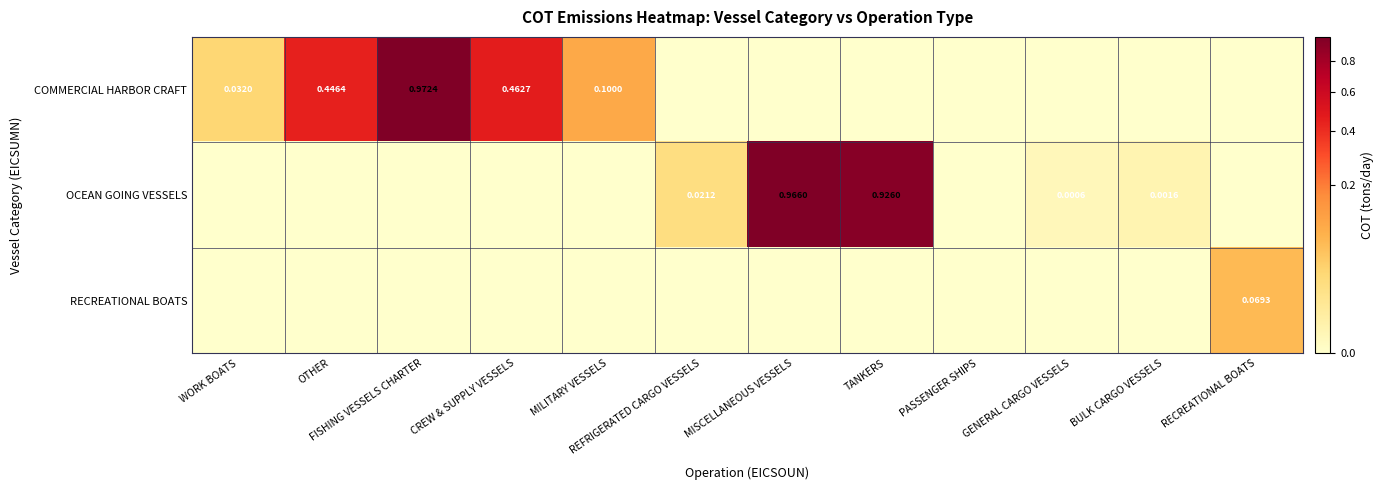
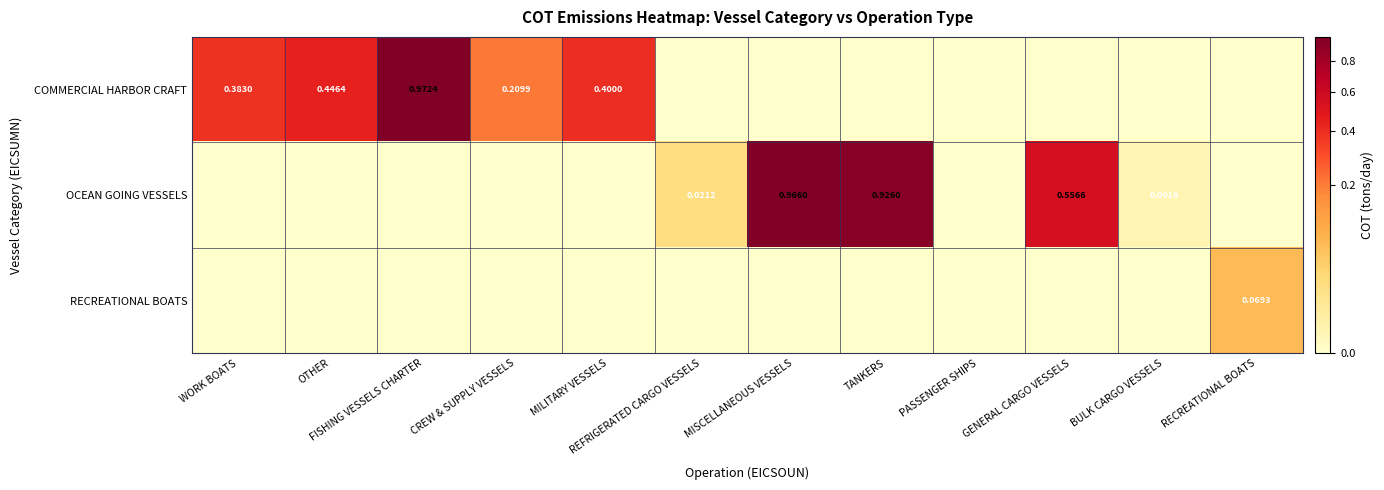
  {
    "COMMERCIAL HARBOR CRAFT": {
-     "WORK BOATS": 0.0320,
+     "WORK BOATS": 0.3830,
      "OTHER": 0.4464,
      "FISHING VESSELS CHARTER": 0.9724,
-     "CREW & SUPPLY VESSELS": 0.4627,
-     "MILITARY VESSELS": 0.1000
+     "CREW & SUPPLY VESSELS": 0.2099,
+     "MILITARY VESSELS": 0.4000
    },
    "OCEAN GOING VESSELS": {
      "REFRIGERATED CARGO VESSELS": 0.0212,
      "MISCELLANEOUS VESSELS": 0.9660,
      "TANKERS": 0.9260,
-     "GENERAL CARGO VESSELS": 0.0006,
+     "GENERAL CARGO VESSELS": 0.5566,
      "BULK CARGO VESSELS": 0.0016
    },
    "RECREATIONAL BOATS": {
      "RECREATIONAL BOATS": 0.0693
    }
  }
